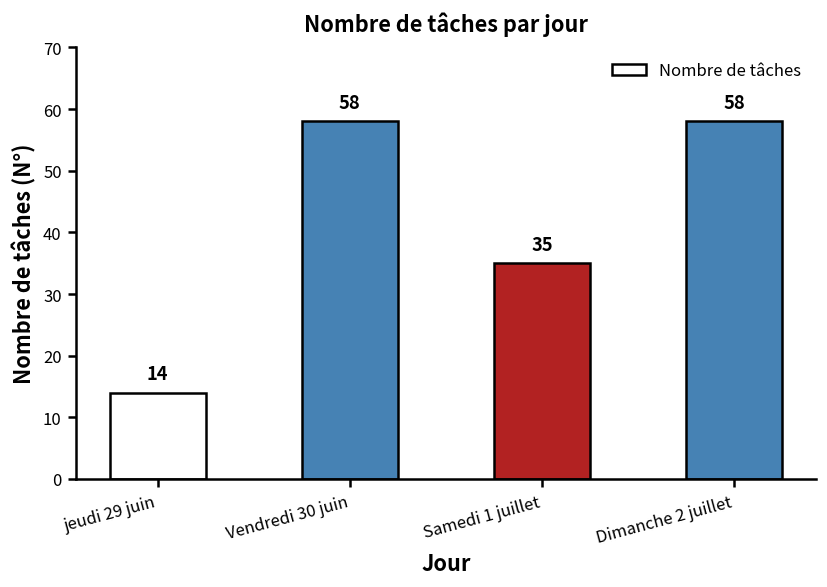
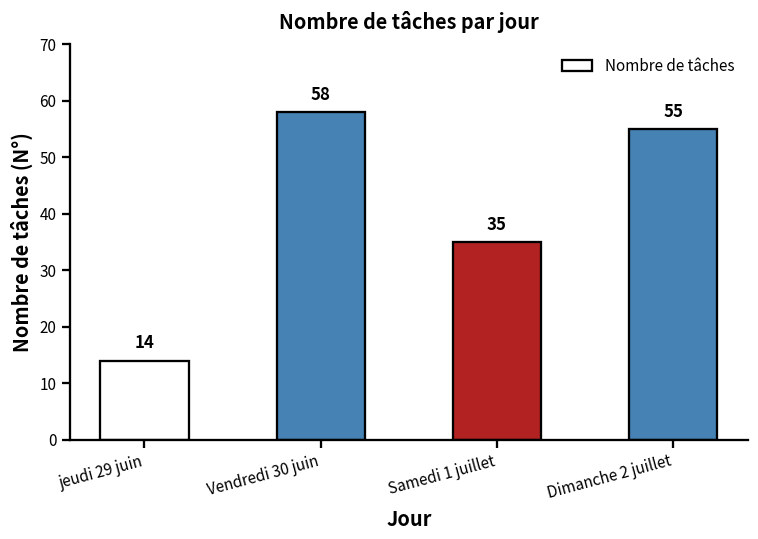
  {
    "jeudi 29 juin": 14,
    "Vendredi 30 juin": 58,
    "Samedi 1 juillet": 35,
-   "Dimanche 2 juillet": 58
+   "Dimanche 2 juillet": 55
  }
